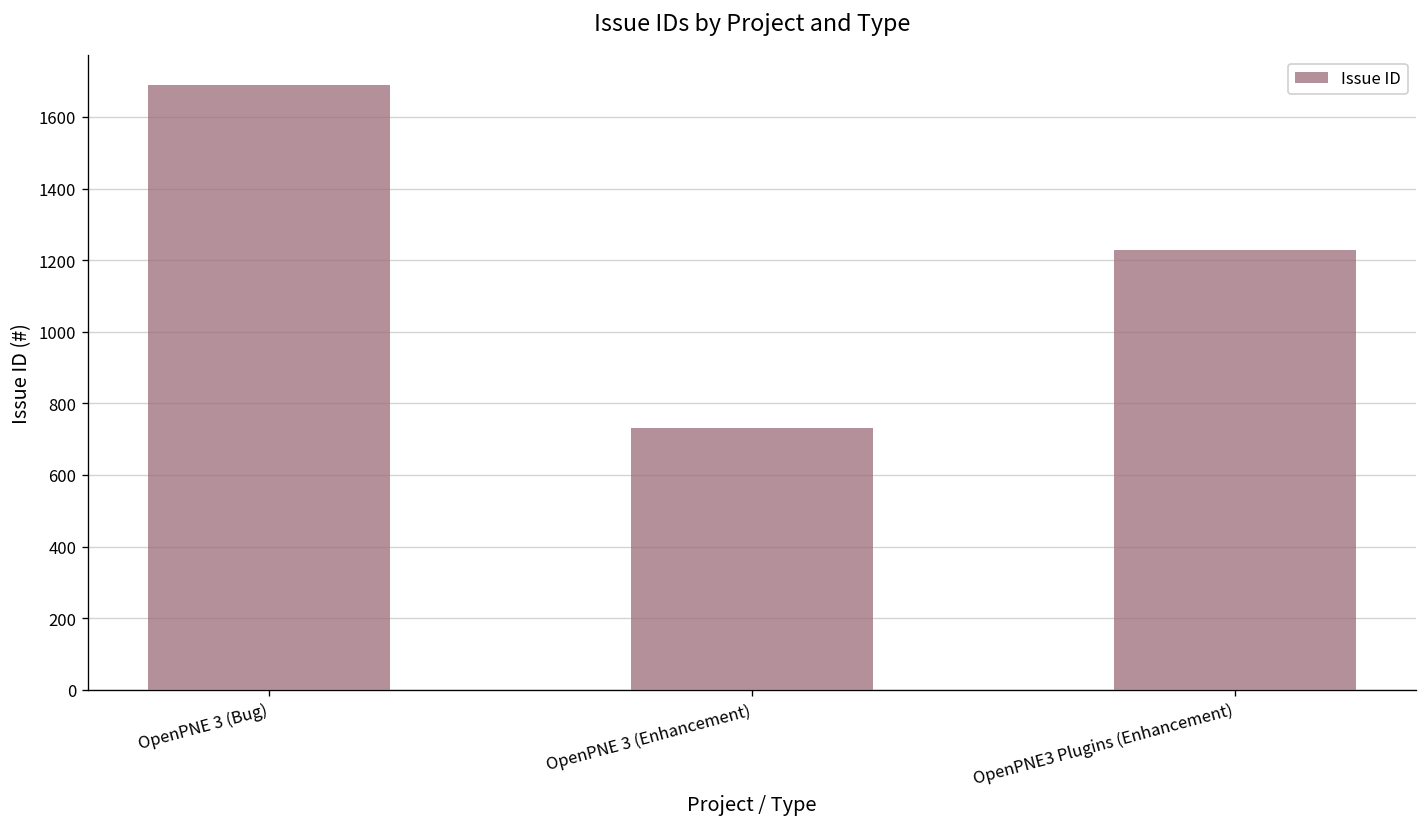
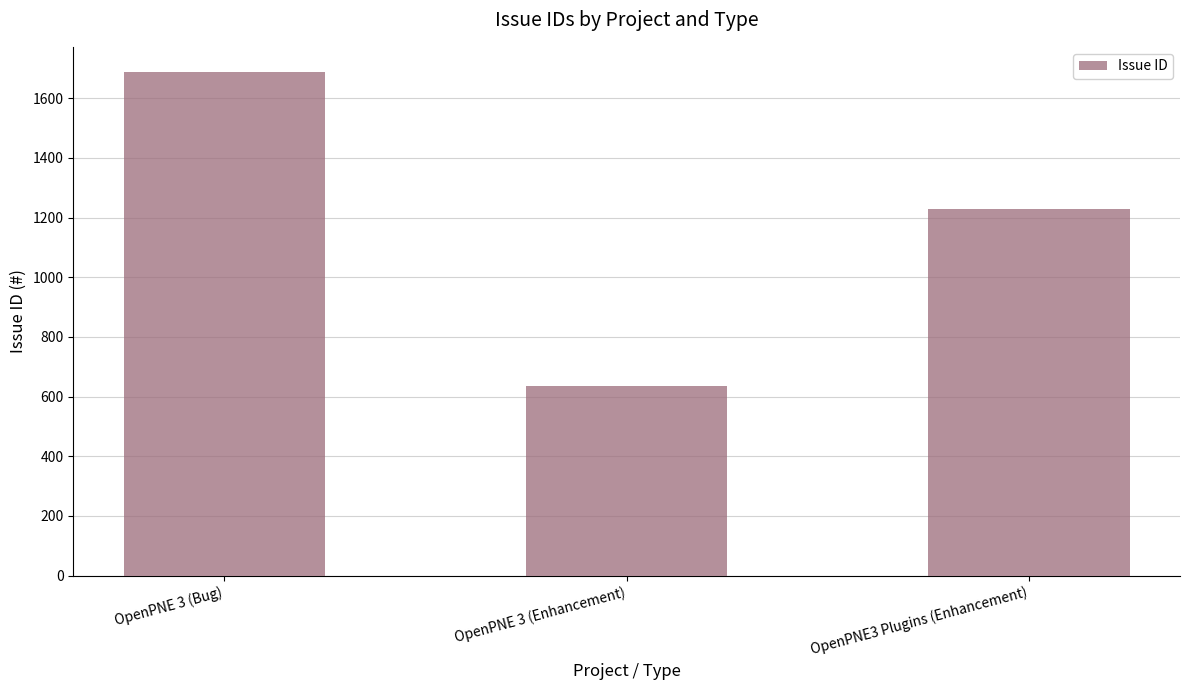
  {
    "OpenPNE 3 (Bug)": 1690,
-   "OpenPNE 3 (Enhancement)": 730,
+   "OpenPNE 3 (Enhancement)": 640,
    "OpenPNE3 Plugins (Enhancement)": 1230
  }
